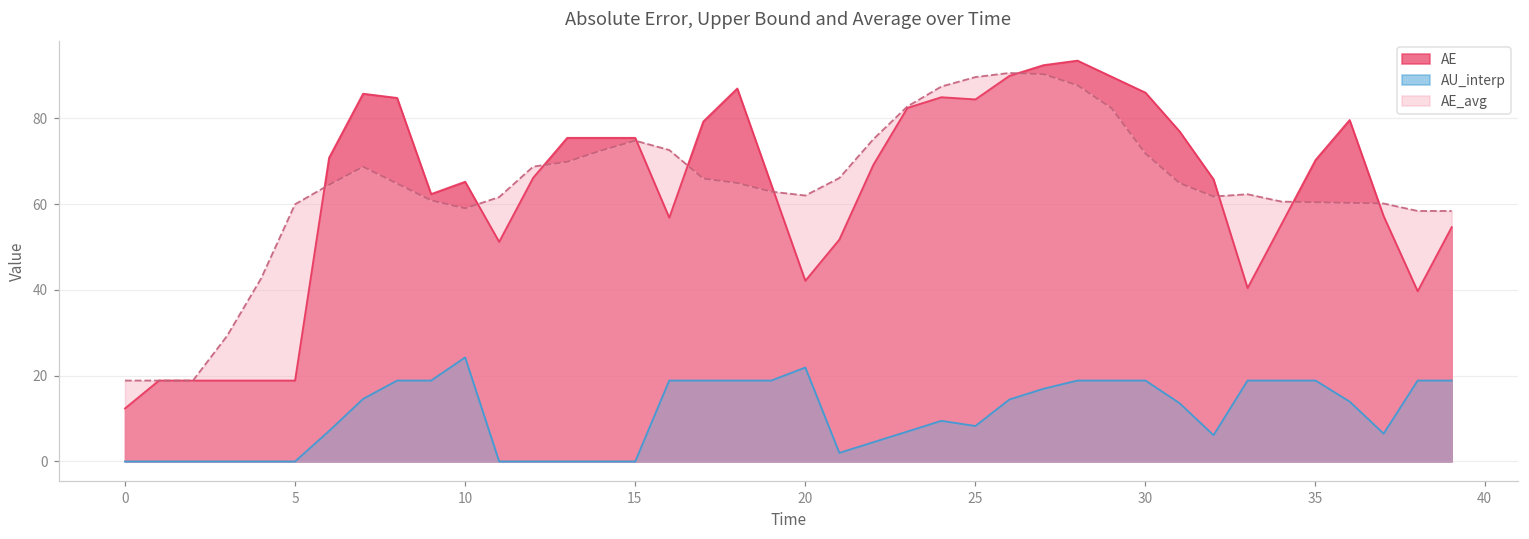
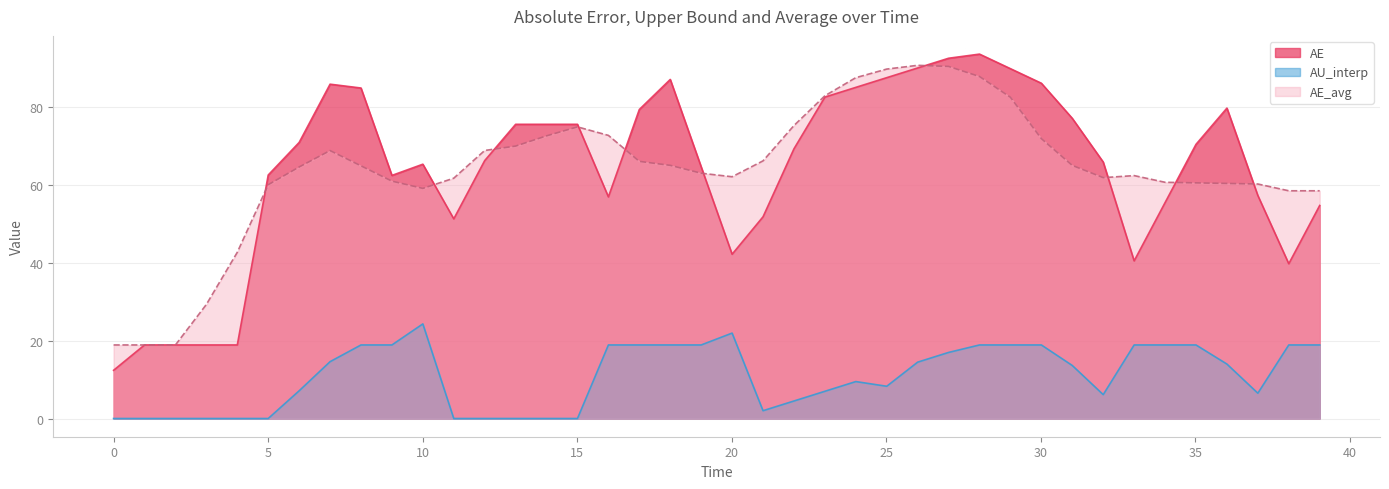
  {
    "AE": {
      "0": 12,
-     "5": 19,
+     "5": 62,
      "10": 65,
      "15": 75,
      "20": 42,
-     "25": 84
+     "25": 87
    },
    "AU_interp": {
      "0": 0,
      "5": 0,
      "10": 24,
      "15": 0,
      "20": 22,
      "25": 8
    },
    "AE_avg": {
      "0": 19,
      "5": 60,
      "10": 59,
      "15": 75,
      "20": 62,
      "25": 90
    }
  }
